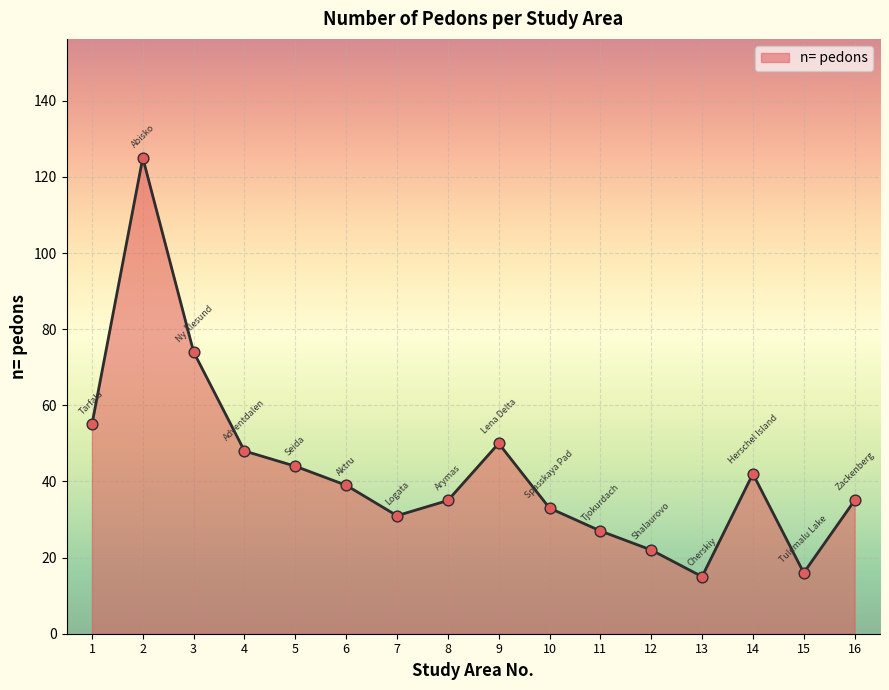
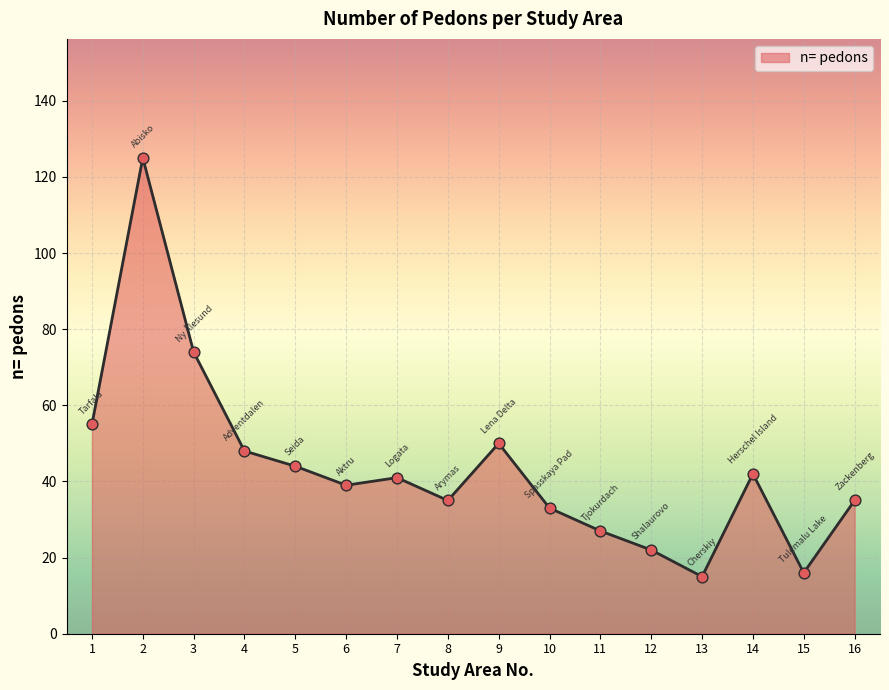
  {
    "1": 55,
    "2": 125,
    "3": 74,
    "4": 48,
    "5": 44,
    "6": 39,
-   "7": 31,
+   "7": 41,
    "8": 35,
    "9": 50,
    "10": 33,
    "11": 27,
    "12": 22,
    "13": 15,
    "14": 42,
    "15": 16,
    "16": 35
  }
